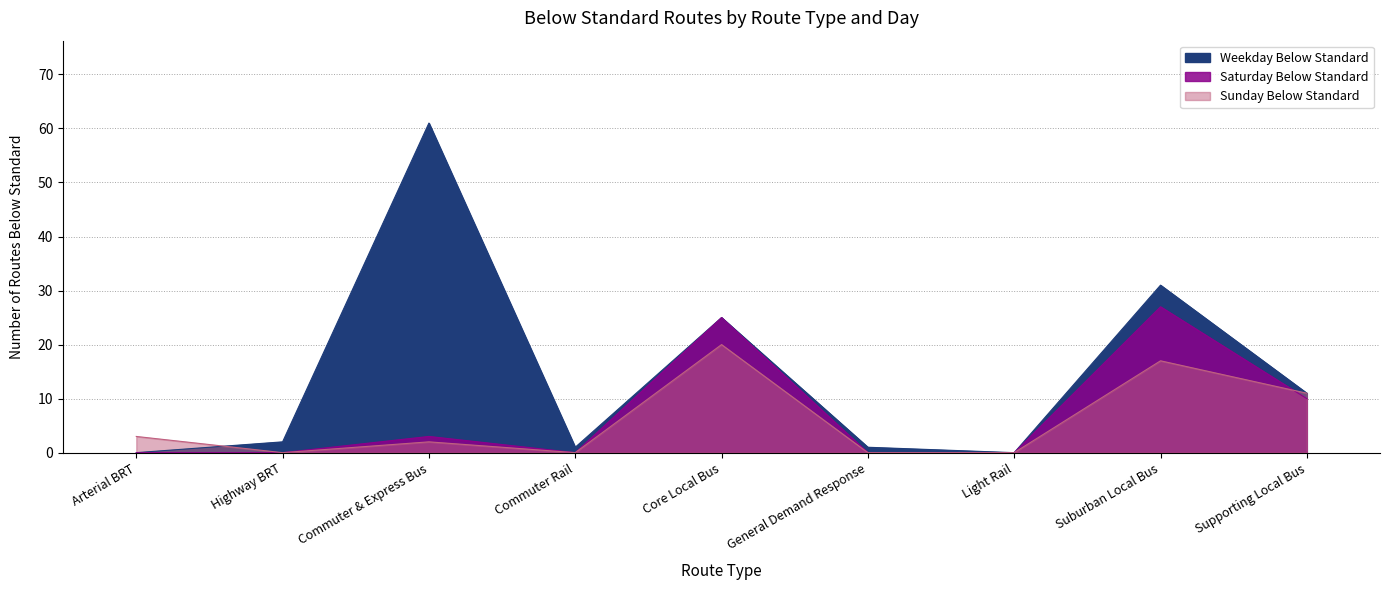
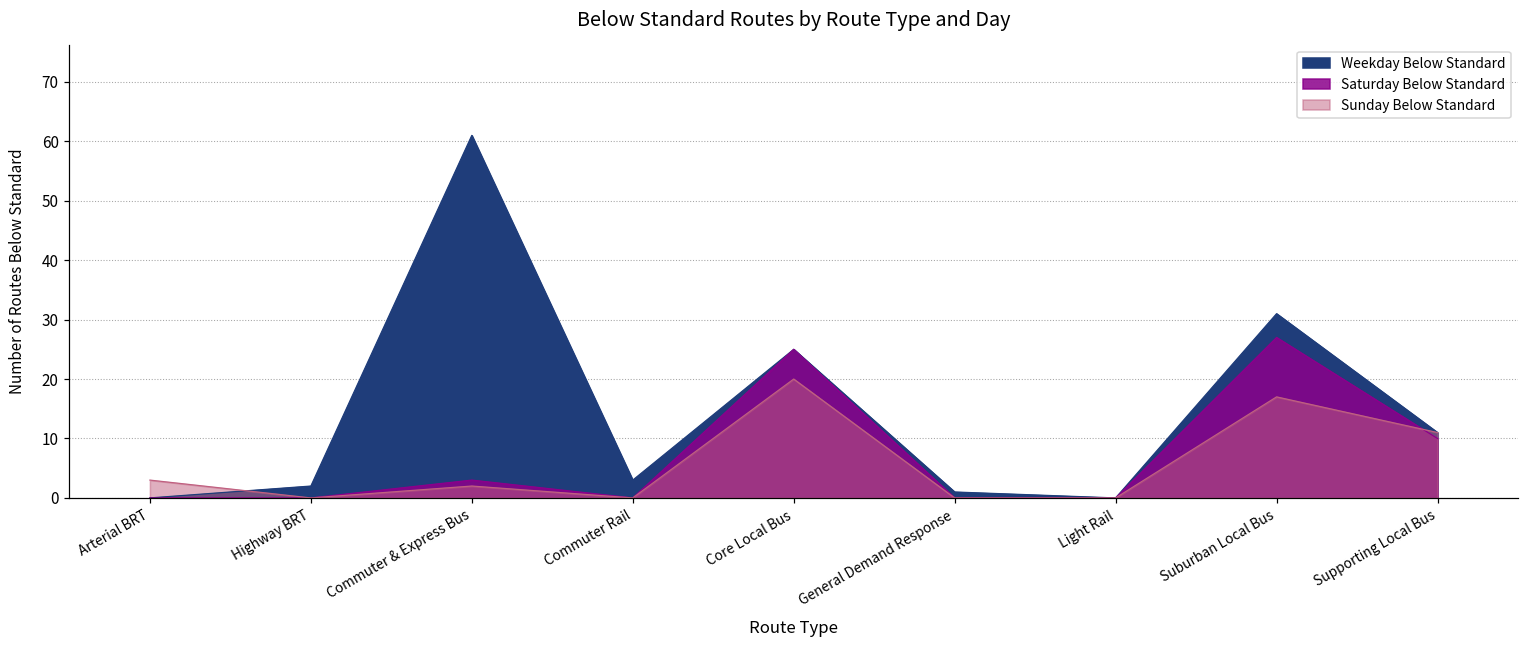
  {
    "Weekday Below Standard": {
      "Highway BRT": 2,
      "Commuter & Express Bus": 61,
-     "Commuter Rail": 1,
+     "Commuter Rail": 3,
      "General Demand Response": 1,
      "Suburban Local Bus": 31
    },
    "Saturday Below Standard": {
      "Commuter & Express Bus": 3,
      "Suburban Local Bus": 27,
      "Supporting Local Bus": 10
    },
    "Sunday Below Standard": {
      "Arterial BRT": 3,
      "Commuter & Express Bus": 2,
      "Core Local Bus": 20,
      "Suburban Local Bus": 17
    }
  }
